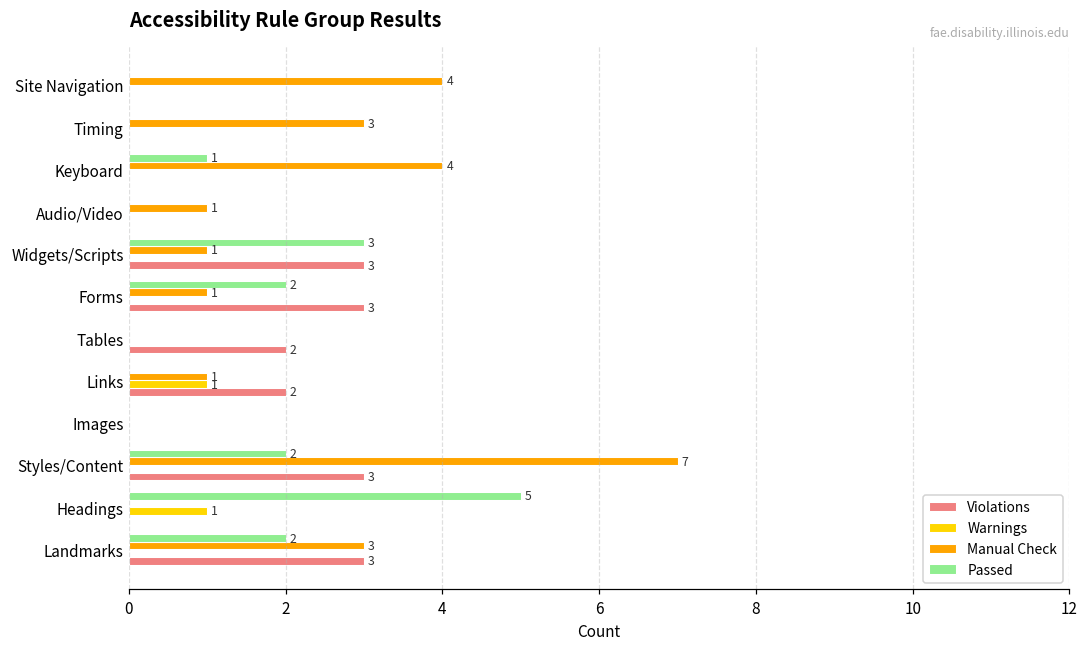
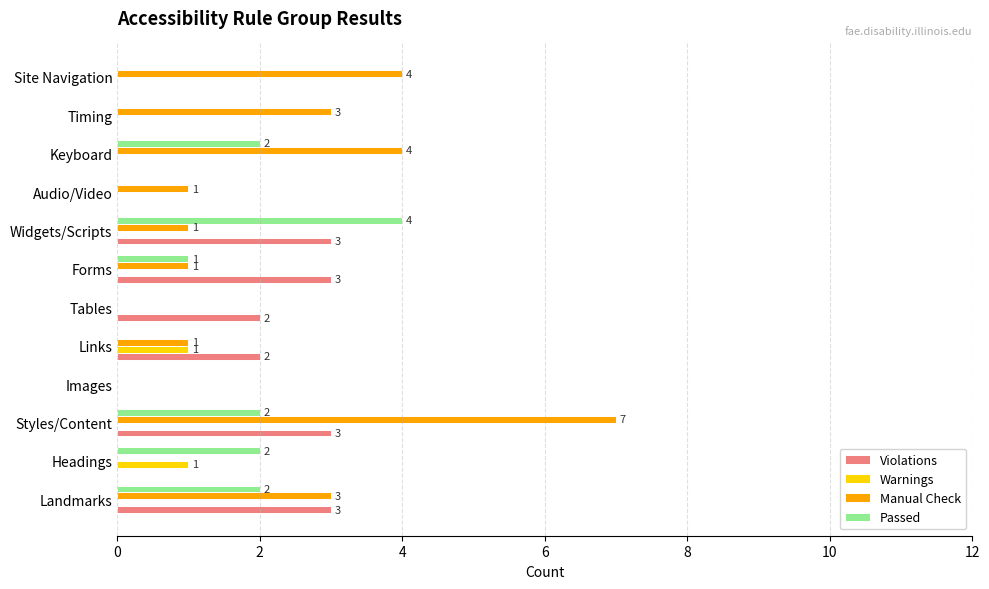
  {
    "Violations": {
      "Widgets/Scripts": 3,
      "Forms": 3,
      "Tables": 2,
      "Links": 2,
      "Styles/Content": 3,
      "Landmarks": 3
    },
    "Passed": {
-     "Keyboard": 1,
-     "Widgets/Scripts": 3,
-     "Forms": 2,
+     "Keyboard": 2,
+     "Widgets/Scripts": 4,
+     "Forms": 1,
      "Styles/Content": 2,
-     "Headings": 5,
+     "Headings": 2,
      "Landmarks": 2
    }
  }
